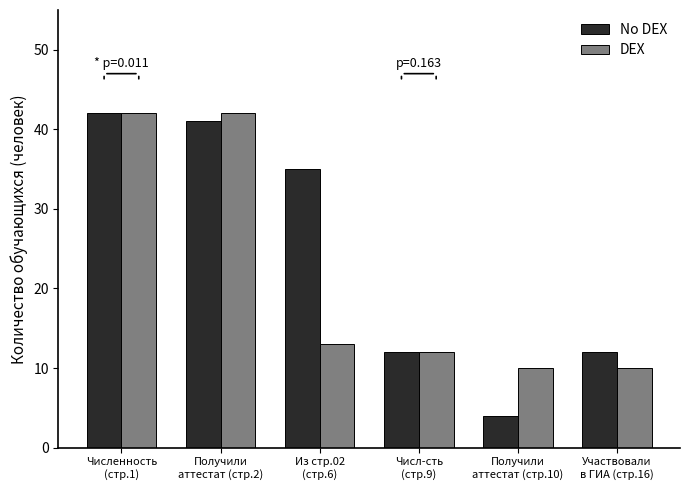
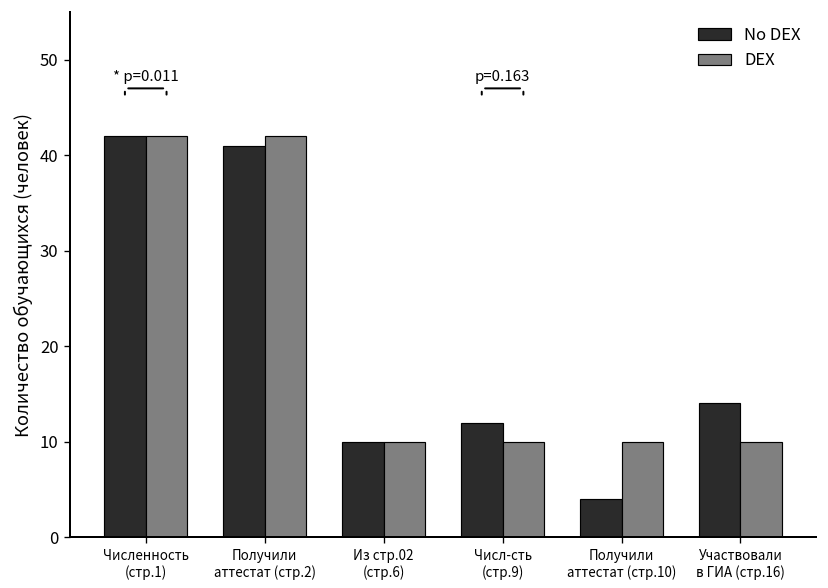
  {
    "No DEX": {
      "Численность (стр.1)": 42,
      "Получили аттестат (стр.2)": 41,
-     "Из стр.02 (стр.6)": 35,
+     "Из стр.02 (стр.6)": 10,
      "Числ-сть (стр.9)": 12,
      "Получили аттестат (стр.10)": 4,
-     "Участвовали в ГИА (стр.16)": 12
+     "Участвовали в ГИА (стр.16)": 14
    },
    "DEX": {
      "Численность (стр.1)": 42,
      "Получили аттестат (стр.2)": 42,
-     "Из стр.02 (стр.6)": 13,
-     "Числ-сть (стр.9)": 12,
+     "Из стр.02 (стр.6)": 10,
+     "Числ-сть (стр.9)": 10,
      "Получили аттестат (стр.10)": 10,
      "Участвовали в ГИА (стр.16)": 10
    }
  }
